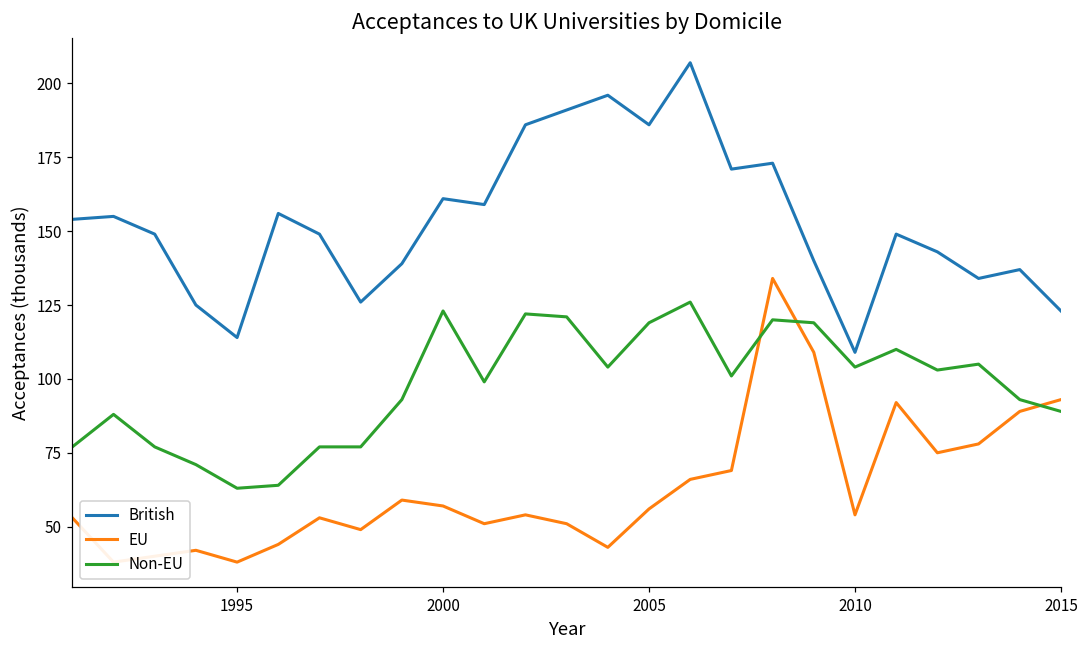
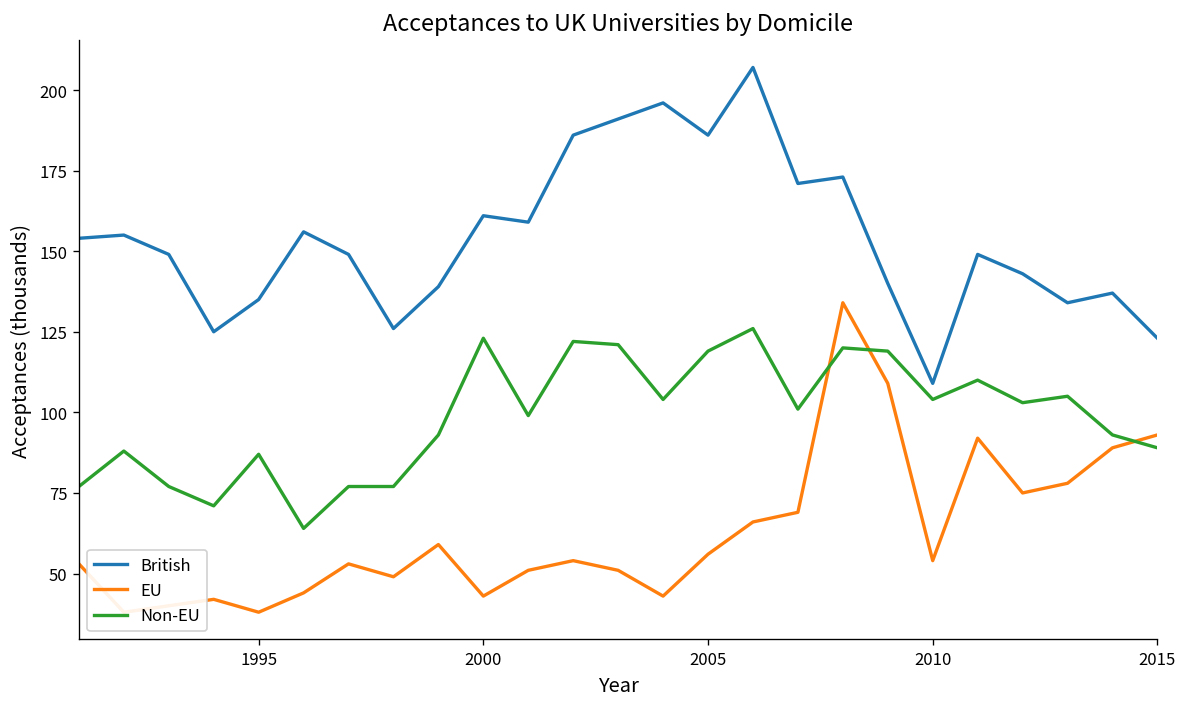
  {
    "British": {
-     "1995": 114,
+     "1995": 135,
      "2000": 161,
      "2005": 186,
      "2010": 109,
      "2015": 123
    },
    "EU": {
      "1995": 38,
-     "2000": 57,
+     "2000": 43,
      "2005": 56,
      "2010": 54,
      "2015": 93
    },
    "Non-EU": {
-     "1995": 63,
+     "1995": 87,
      "2000": 123,
      "2005": 119,
      "2010": 104,
      "2015": 89
    }
  }
